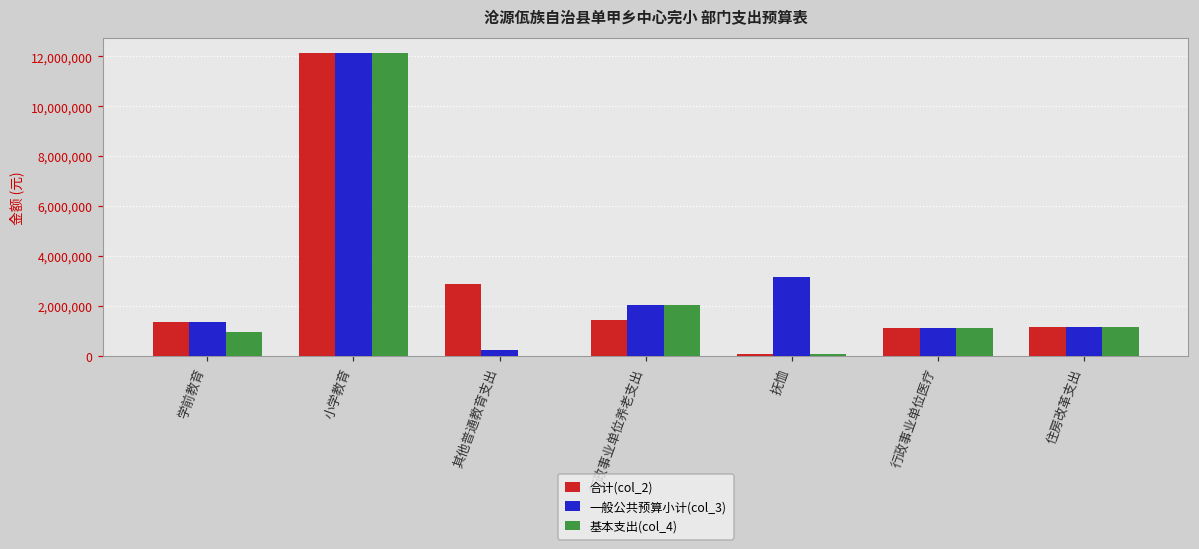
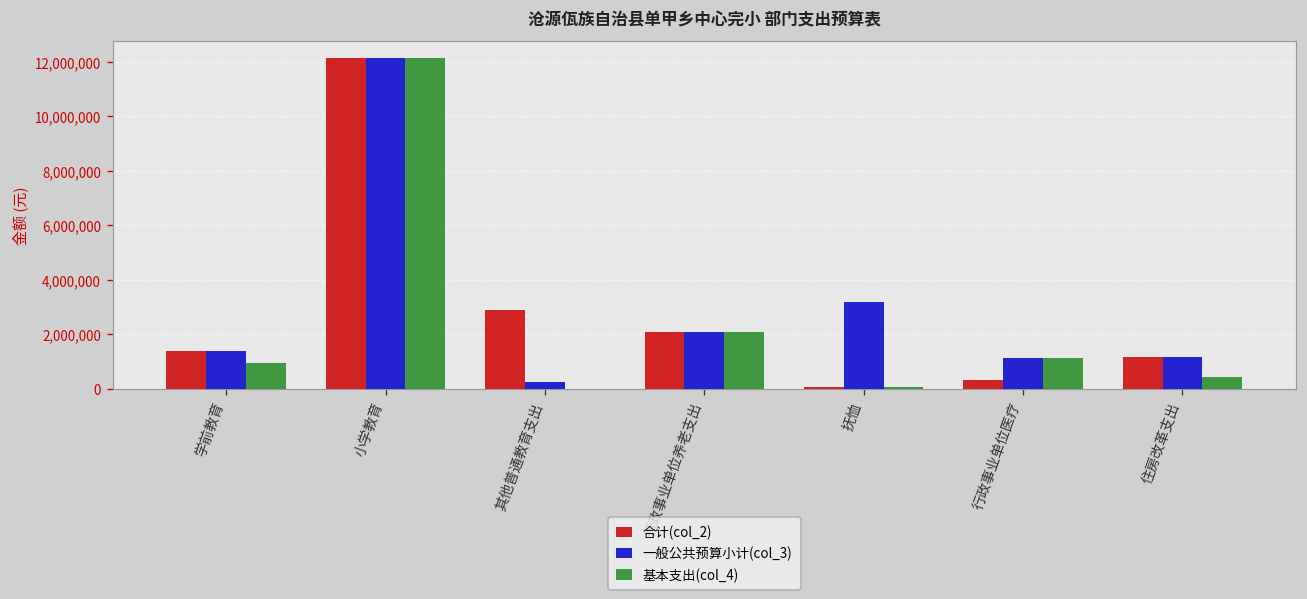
  {
    "合计(col_2)": {
      "学前教育": "1,400,000",
      "小学教育": "12,100,000",
      "其他普通教育支出": "2,900,000",
-     "行政事业单位养老支出": "1,400,000",
-     "行政事业单位医疗": "1,100,000",
+     "行政事业单位养老支出": "2,100,000",
+     "行政事业单位医疗": "300,000",
      "住房改革支出": "1,200,000"
    },
    "一般公共预算小计(col_3)": {
      "学前教育": "1,400,000",
      "小学教育": "12,100,000",
      "其他普通教育支出": "300,000",
      "行政事业单位养老支出": "2,100,000",
      "抚恤": "3,200,000",
      "行政事业单位医疗": "1,100,000",
      "住房改革支出": "1,200,000"
    },
    "基本支出(col_4)": {
      "学前教育": "1,000,000",
      "小学教育": "12,100,000",
      "其他普通教育支出": "0",
      "行政事业单位养老支出": "2,100,000",
      "行政事业单位医疗": "1,100,000",
-     "住房改革支出": "1,200,000"
+     "住房改革支出": "400,000"
    }
  }
